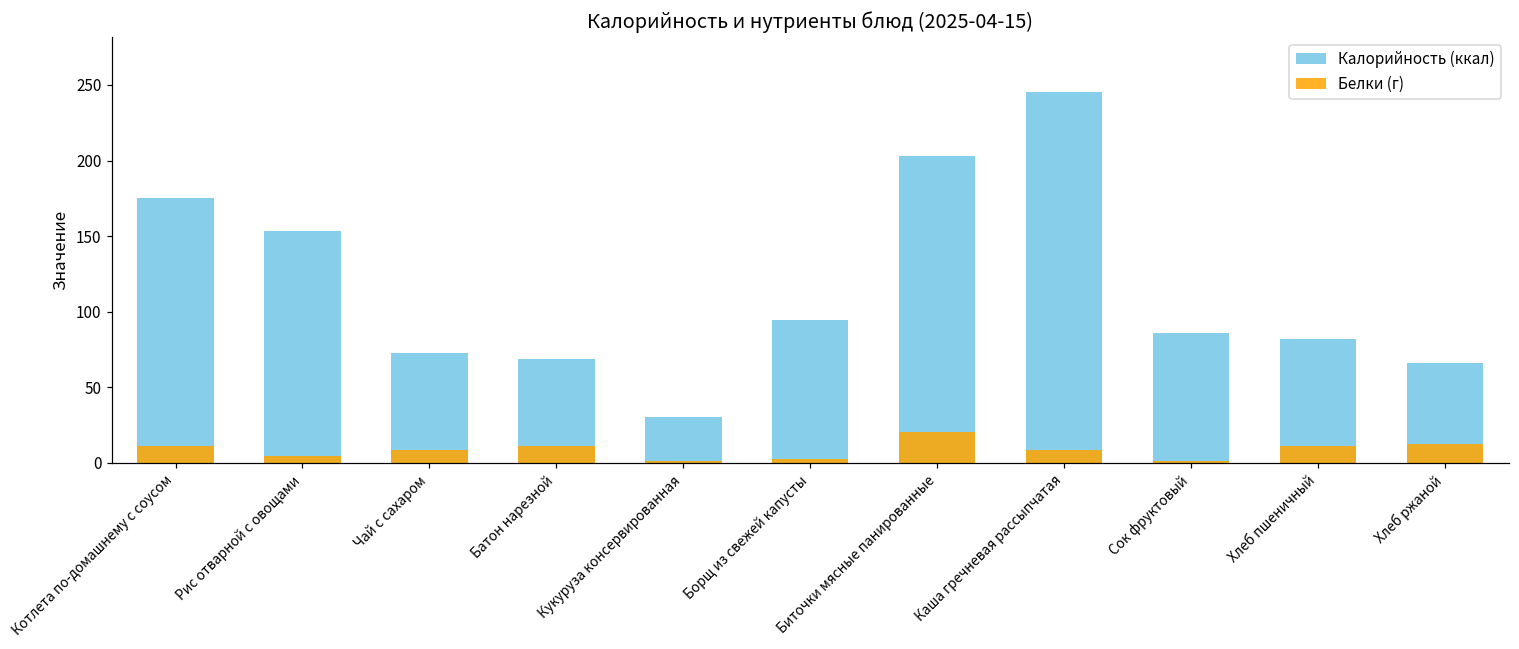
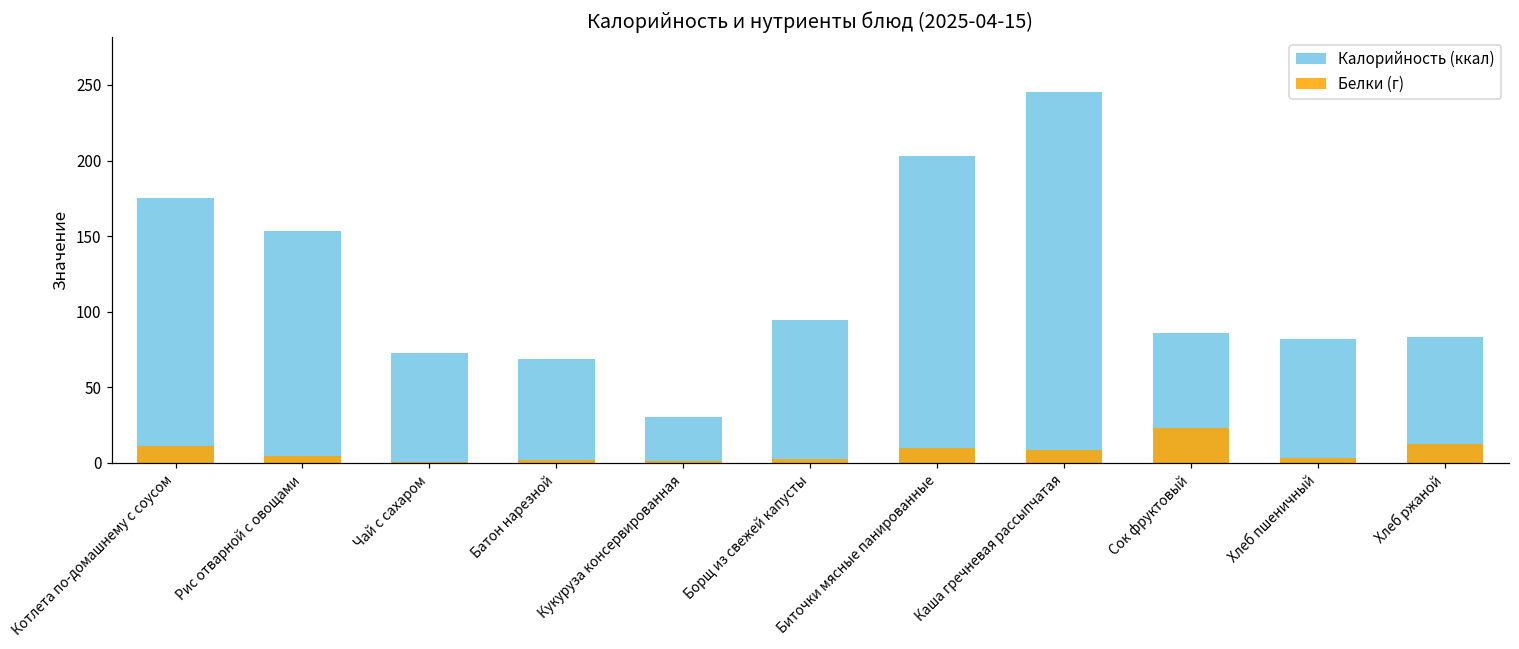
  {
    "Калорийность (ккал)": {
      "Котлета по-домашнему с соусом": 175,
      "Рис отварной с овощами": 154,
      "Чай с сахаром": 73,
      "Батон нарезной": 69,
      "Кукуруза консервированная": 30,
      "Борщ из свежей капусты": 94,
      "Биточки мясные панированные": 203,
      "Каша гречневая рассыпчатая": 245,
      "Сок фруктовый": 86,
      "Хлеб пшеничный": 82,
-     "Хлеб ржаной": 66
+     "Хлеб ржаной": 84
    },
    "Белки (г)": {
-     "Чай с сахаром": 9,
-     "Батон нарезной": 11,
-     "Биточки мясные панированные": 20,
-     "Сок фруктовый": 1,
-     "Хлеб пшеничный": 11
+     "Чай с сахаром": 0,
+     "Батон нарезной": 2,
+     "Биточки мясные панированные": 10,
+     "Сок фруктовый": 23,
+     "Хлеб пшеничный": 3
    }
  }
